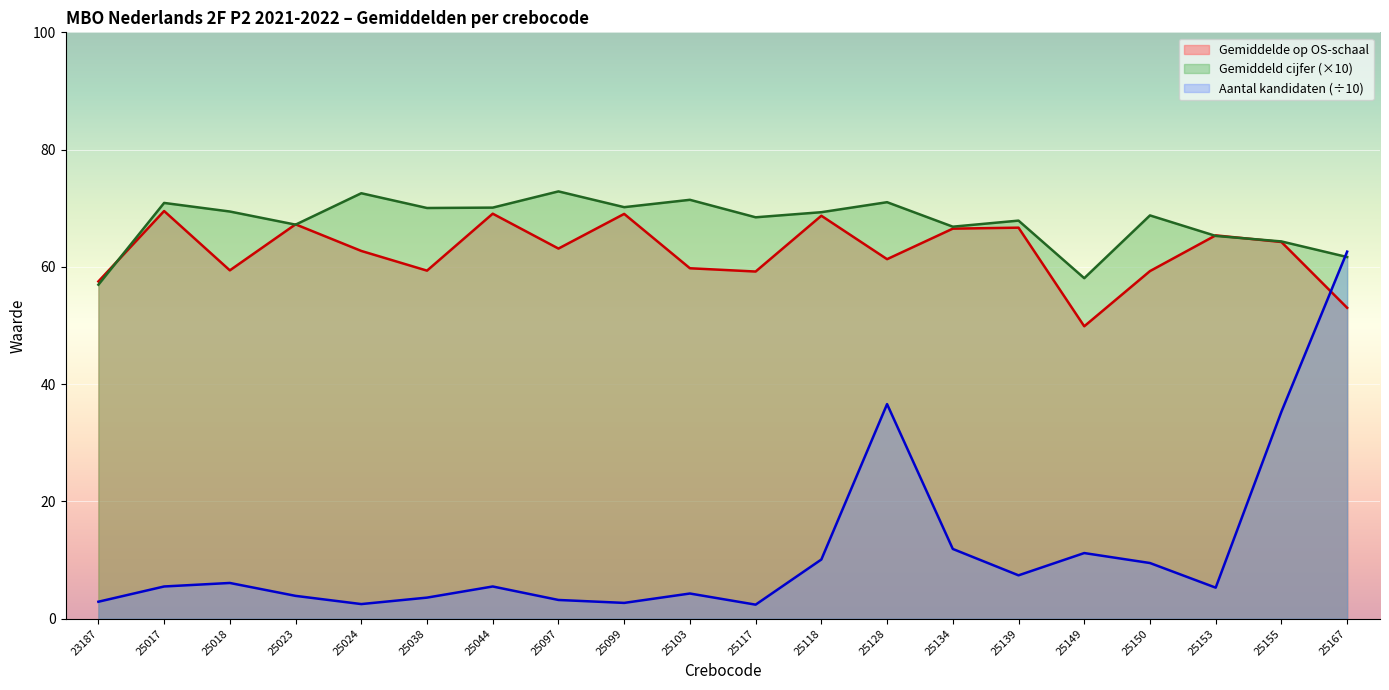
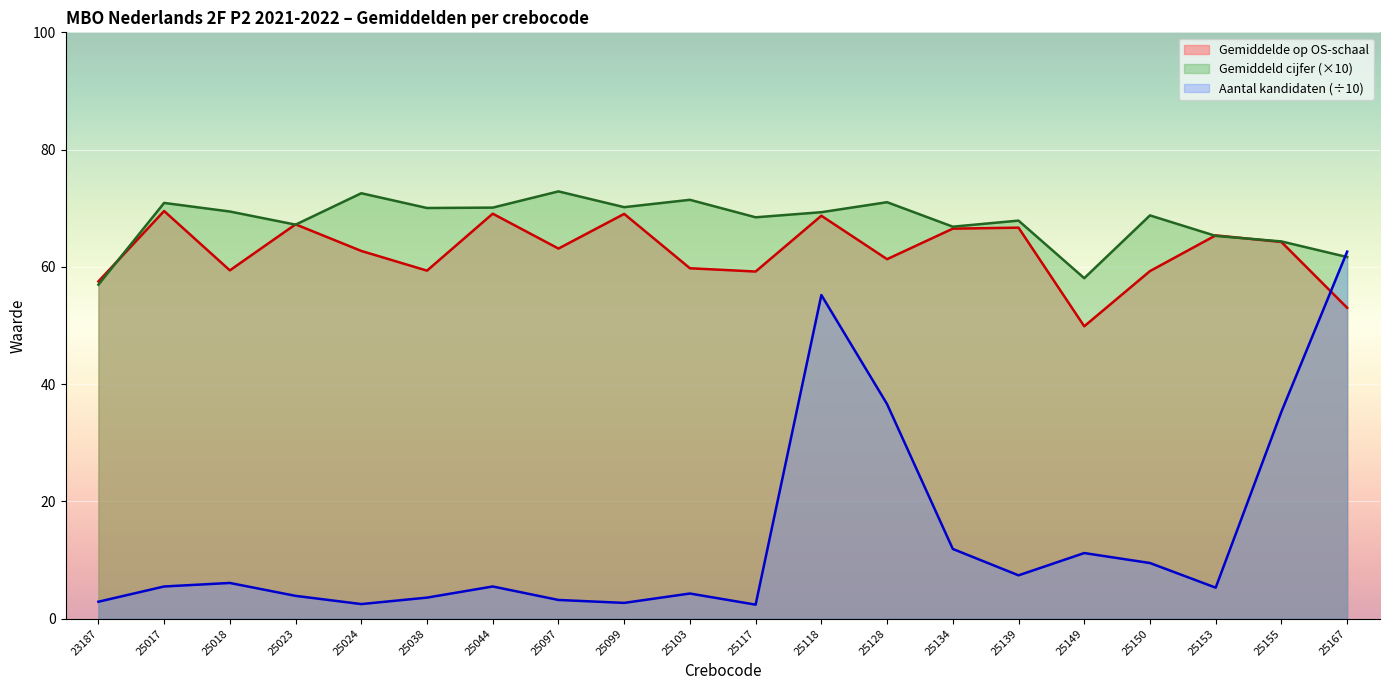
  {
    "Gemiddelde op OS-schaal": {
      "23187": 58,
      "25017": 70,
      "25018": 59,
      "25024": 63,
      "25038": 59,
      "25044": 69,
      "25097": 63,
      "25099": 69,
      "25103": 60,
      "25117": 59,
      "25118": 69,
      "25128": 61,
      "25139": 67,
      "25149": 50,
      "25150": 59,
      "25167": 53
    },
    "Gemiddeld cijfer (×10)": {
      "23187": 57,
      "25017": 71,
      "25018": 69,
      "25024": 73,
      "25038": 70,
      "25044": 70,
      "25097": 73,
      "25099": 70,
      "25103": 71,
      "25117": 68,
      "25118": 69,
      "25128": 71,
      "25139": 68,
      "25149": 58,
      "25150": 69,
      "25167": 62
    },
    "Aantal kandidaten (÷10)": {
      "23187": 3,
      "25017": 6,
      "25018": 6,
      "25023": 4,
      "25024": 3,
      "25038": 4,
      "25044": 6,
      "25097": 3,
      "25099": 3,
      "25103": 4,
      "25117": 2,
-     "25118": 10,
+     "25118": 55,
      "25128": 37,
      "25134": 12,
      "25139": 7,
      "25149": 11,
      "25150": 10,
      "25153": 5,
      "25155": 35,
      "25167": 63
    }
  }
